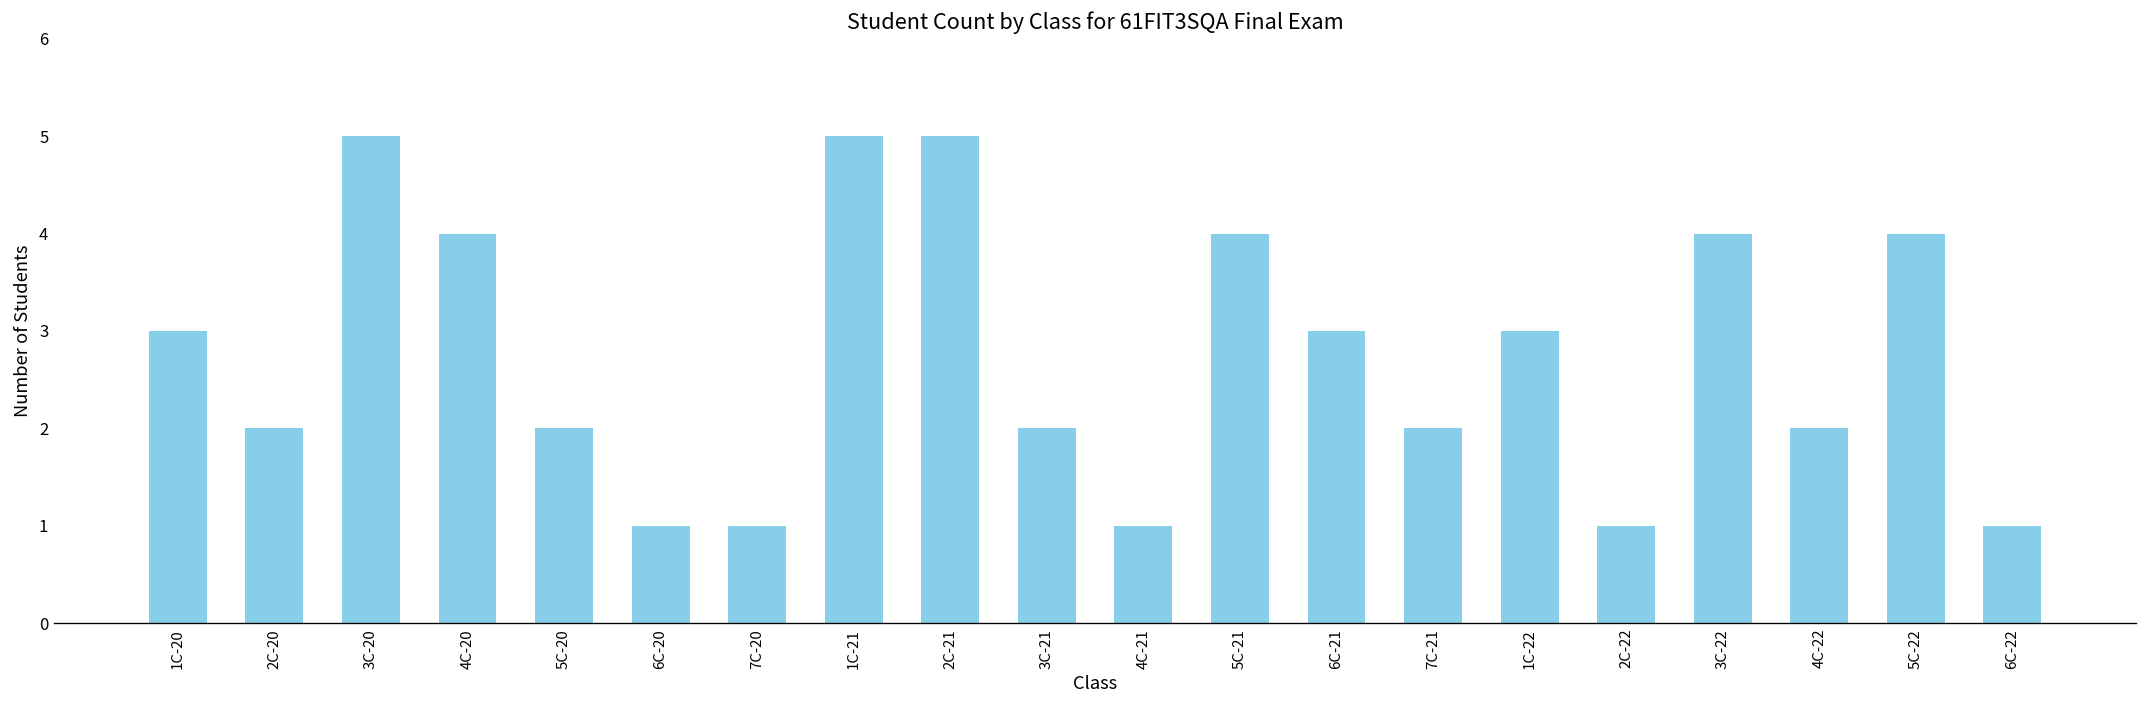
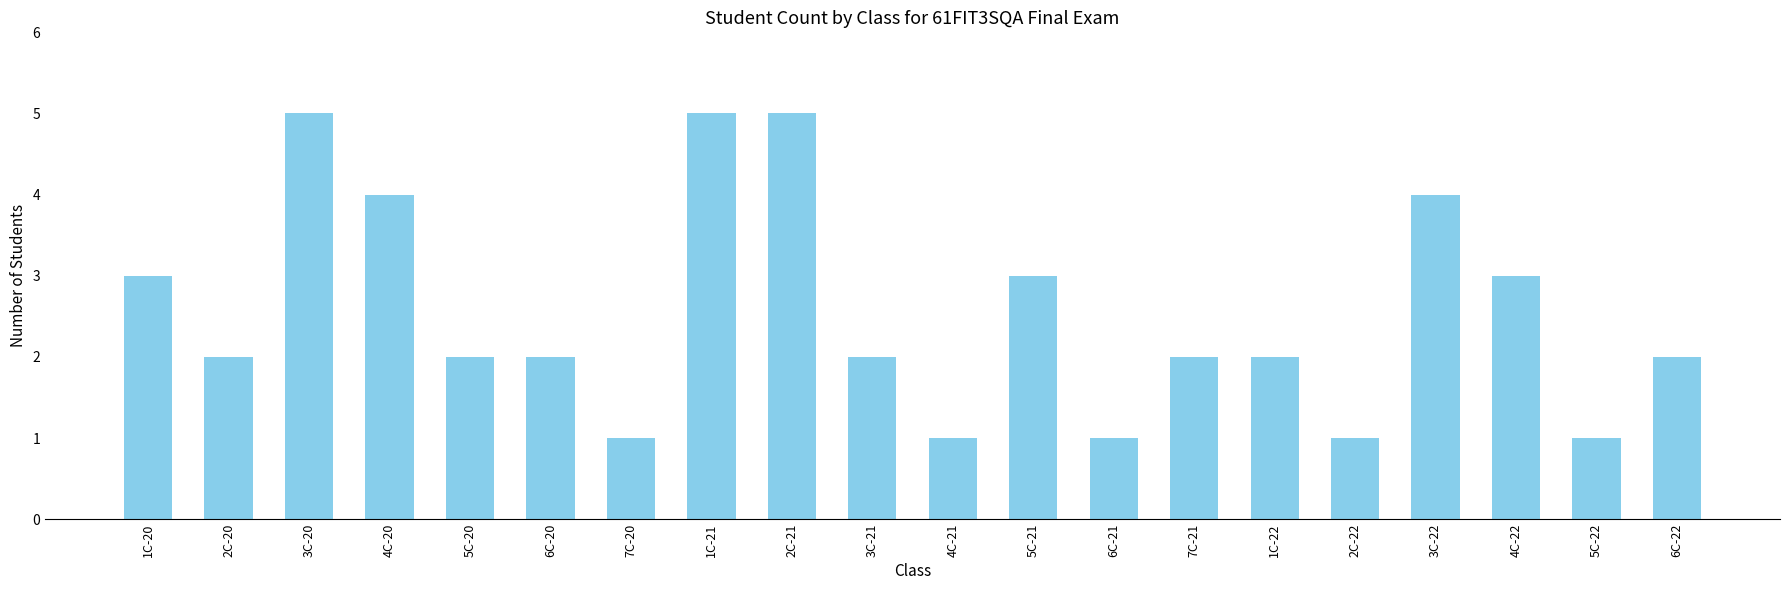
  {
    "1C-20": 3,
    "2C-20": 2,
    "3C-20": 5,
    "4C-20": 4,
    "5C-20": 2,
-   "6C-20": 1,
+   "6C-20": 2,
    "7C-20": 1,
    "1C-21": 5,
    "2C-21": 5,
    "3C-21": 2,
    "4C-21": 1,
-   "5C-21": 4,
-   "6C-21": 3,
+   "5C-21": 3,
+   "6C-21": 1,
    "7C-21": 2,
-   "1C-22": 3,
+   "1C-22": 2,
    "2C-22": 1,
    "3C-22": 4,
-   "4C-22": 2,
-   "5C-22": 4,
-   "6C-22": 1
+   "4C-22": 3,
+   "5C-22": 1,
+   "6C-22": 2
  }
